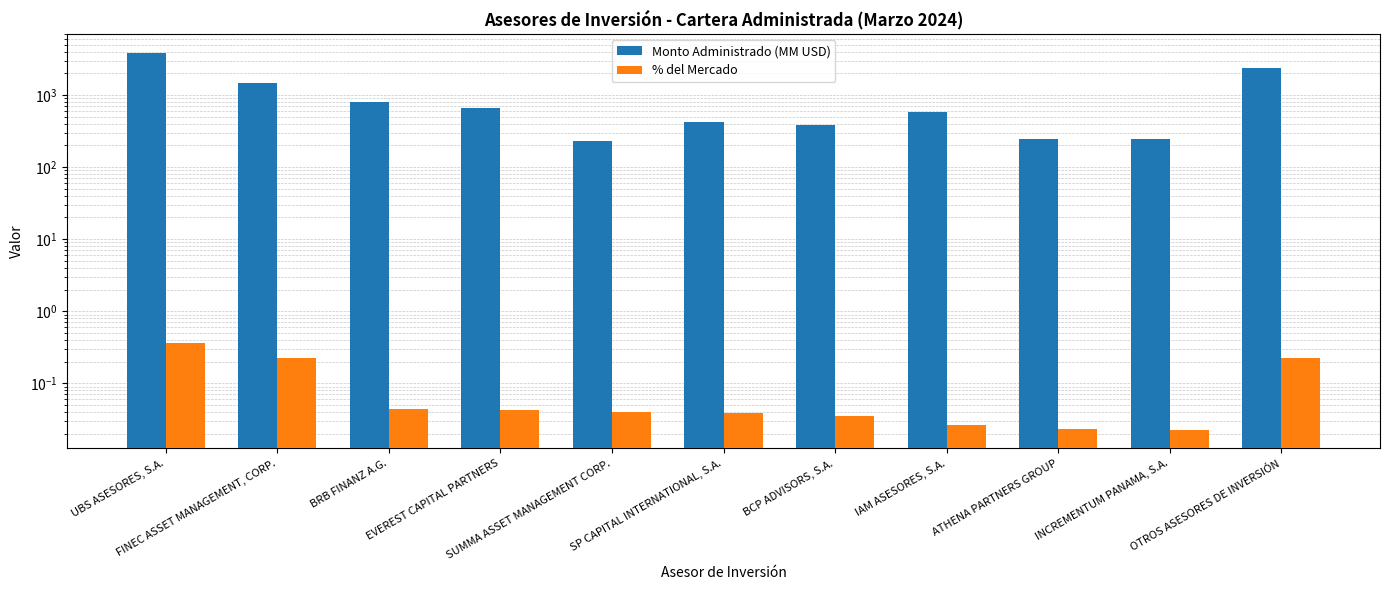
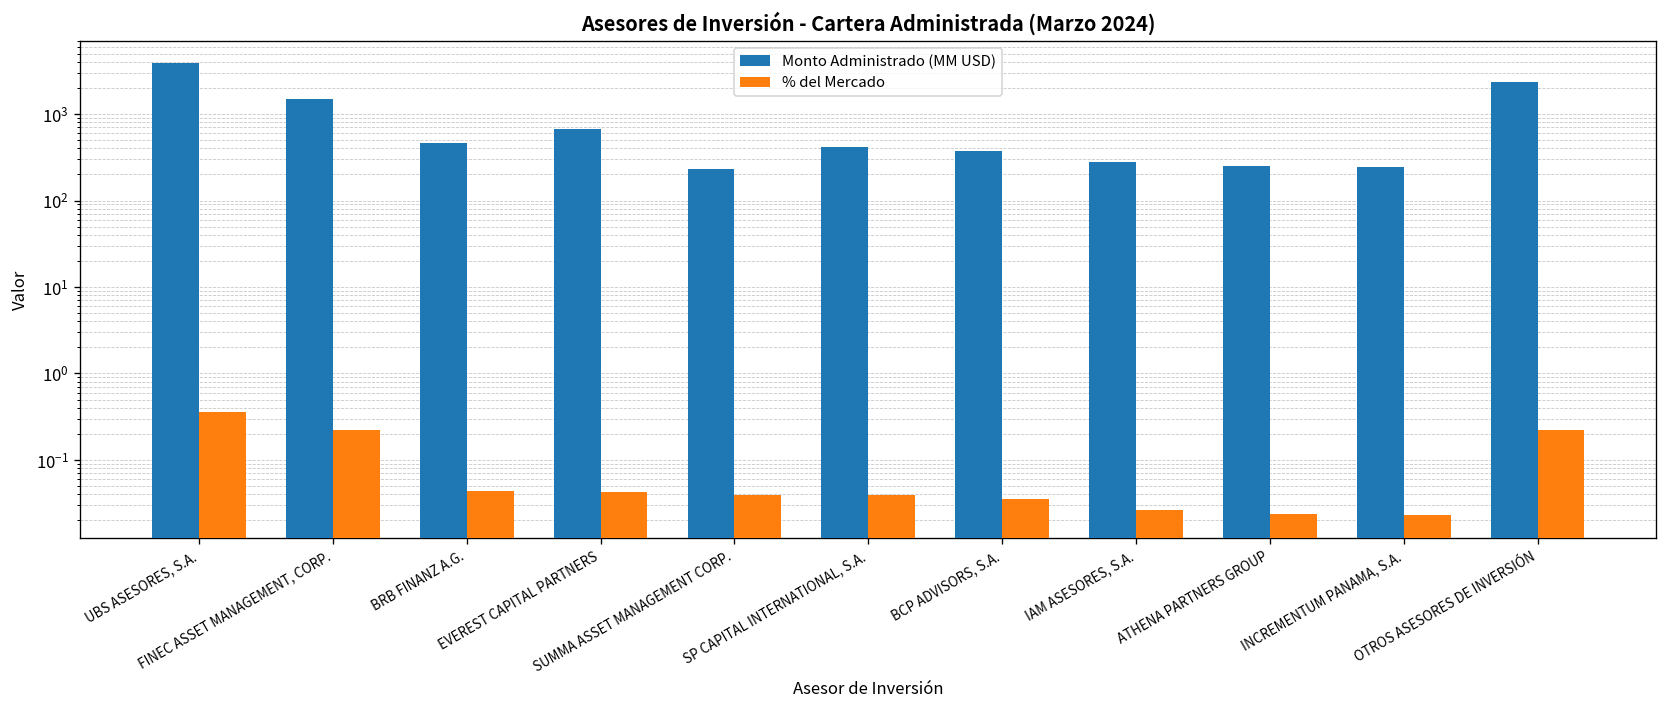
  {
    "Monto Administrado (MM USD)": {
      "UBS ASESORES, S.A.": 4000,
      "FINEC ASSET MANAGEMENT, CORP.": 1500,
-     "BRB FINANZ A.G.": 800,
+     "BRB FINANZ A.G.": 500,
      "EVEREST CAPITAL PARTNERS": 700,
      "SUMMA ASSET MANAGEMENT CORP.": 230,
      "SP CAPITAL INTERNATIONAL, S.A.": 400,
      "BCP ADVISORS, S.A.": 400,
-     "IAM ASESORES, S.A.": 600,
+     "IAM ASESORES, S.A.": 280,
      "ATHENA PARTNERS GROUP": 250,
      "INCREMENTUM PANAMA, S.A.": 240,
      "OTROS ASESORES DE INVERSIÓN": 2400
    },
    "% del Mercado": {
      "UBS ASESORES, S.A.": 0.4,
      "FINEC ASSET MANAGEMENT, CORP.": 0.22,
      "BRB FINANZ A.G.": 0.04,
      "EVEREST CAPITAL PARTNERS": 0.04,
      "SUMMA ASSET MANAGEMENT CORP.": 0.04,
      "SP CAPITAL INTERNATIONAL, S.A.": 0.04,
      "BCP ADVISORS, S.A.": 0.04,
      "IAM ASESORES, S.A.": 0.026,
      "ATHENA PARTNERS GROUP": 0.023,
      "INCREMENTUM PANAMA, S.A.": 0.023,
      "OTROS ASESORES DE INVERSIÓN": 0.22
    }
  }
